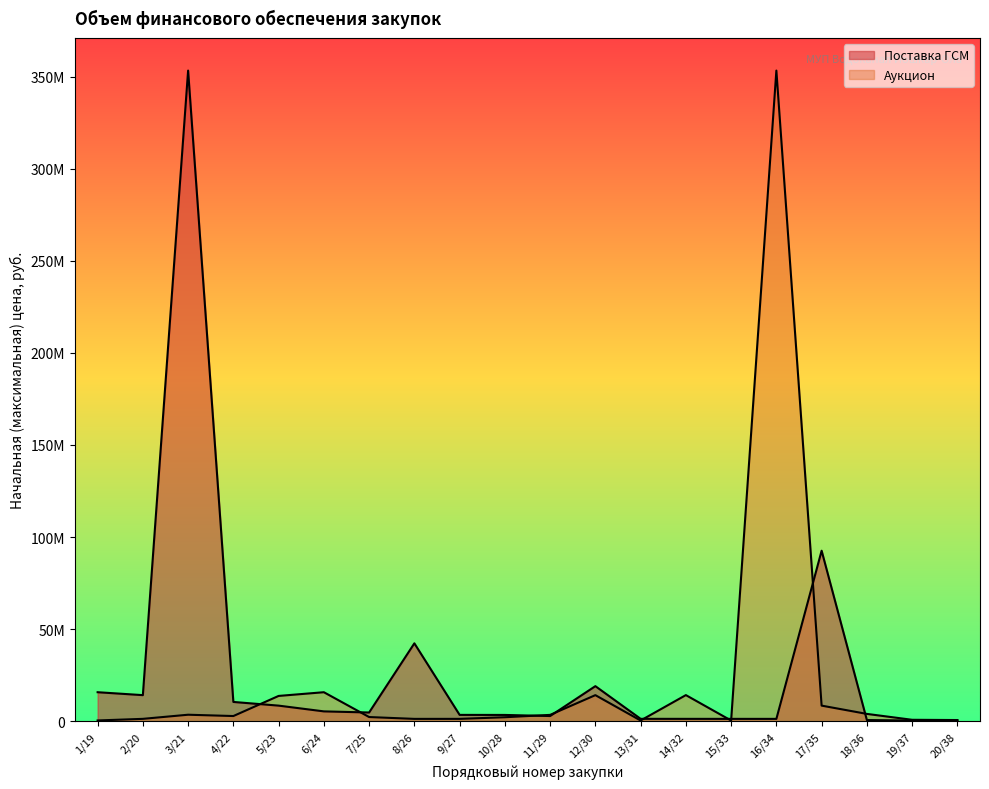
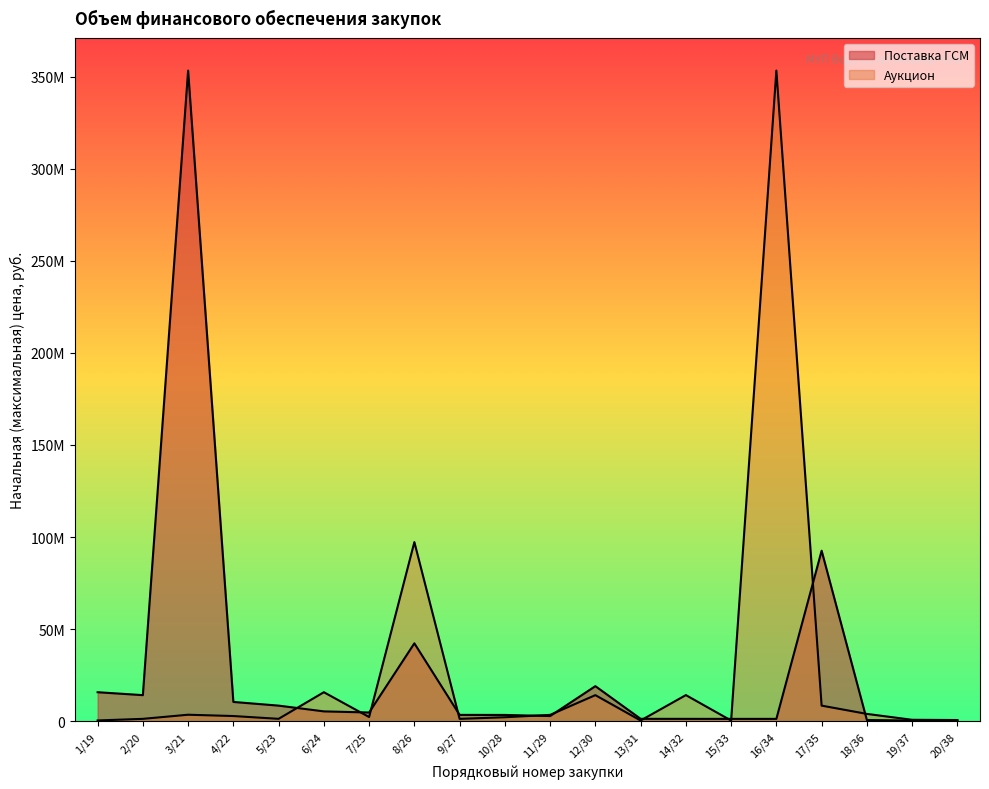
  {
    "Поставка ГСМ": {
      "1/19": 16000000,
      "2/20": 14000000,
      "3/21": 353000000,
      "4/22": 10000000,
      "5/23": 8000000,
      "6/24": 5000000,
      "7/25": 5000000,
      "8/26": 42000000,
      "9/27": 3000000,
      "12/30": 19000000,
      "14/32": 1000000,
      "16/34": 1000000,
      "17/35": 93000000,
      "18/36": 1000000
    },
    "Аукцион": {
      "1/19": 0,
      "2/20": 1000000,
      "3/21": 4000000,
      "4/22": 3000000,
-     "5/23": 14000000,
+     "5/23": 1000000,
      "6/24": 16000000,
      "7/25": 2000000,
-     "8/26": 1000000,
+     "8/26": 97000000,
      "9/27": 1000000,
      "12/30": 14000000,
      "14/32": 14000000,
      "16/34": 353000000,
      "17/35": 8000000,
      "18/36": 4000000
    }
  }
